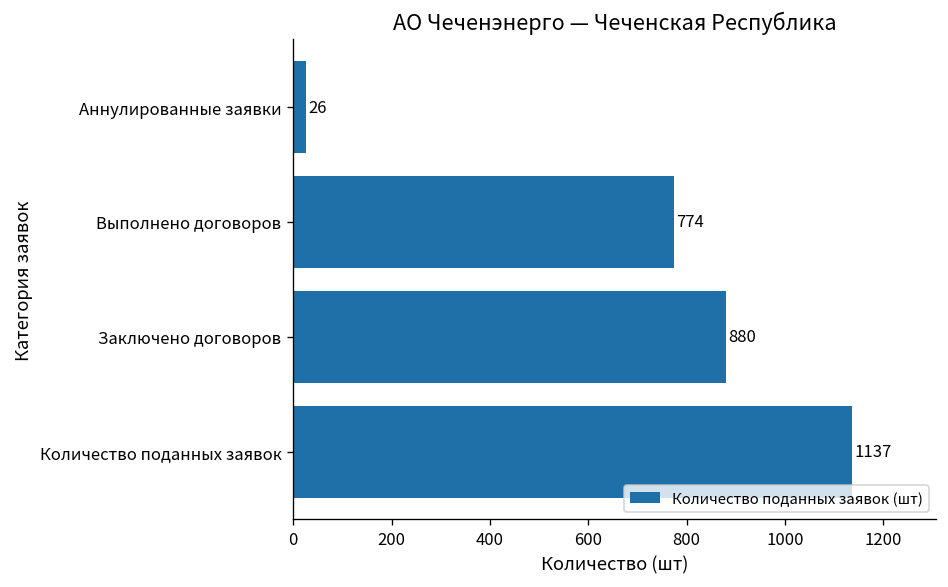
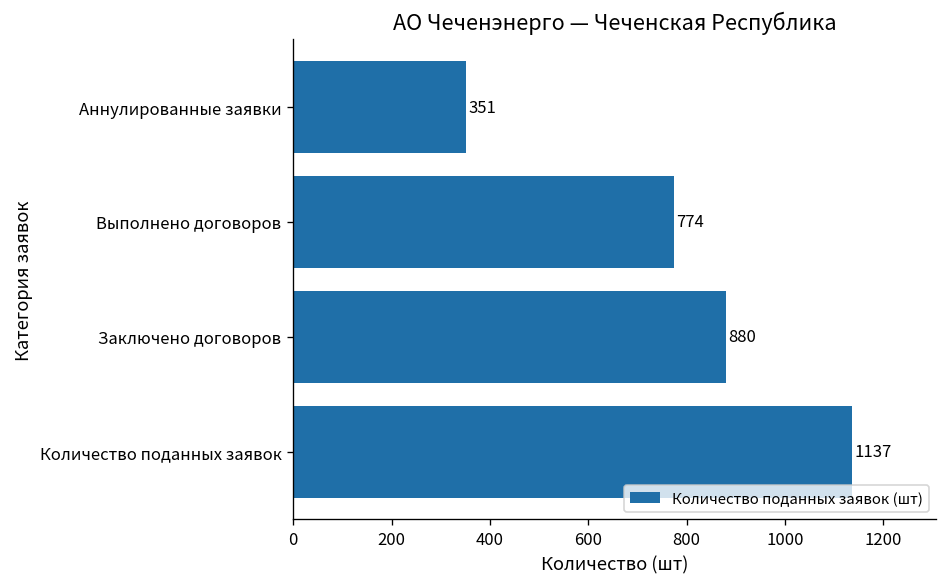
  {
-   "Аннулированные заявки": 26,
+   "Аннулированные заявки": 351,
    "Выполнено договоров": 774,
    "Заключено договоров": 880,
    "Количество поданных заявок": 1137
  }
